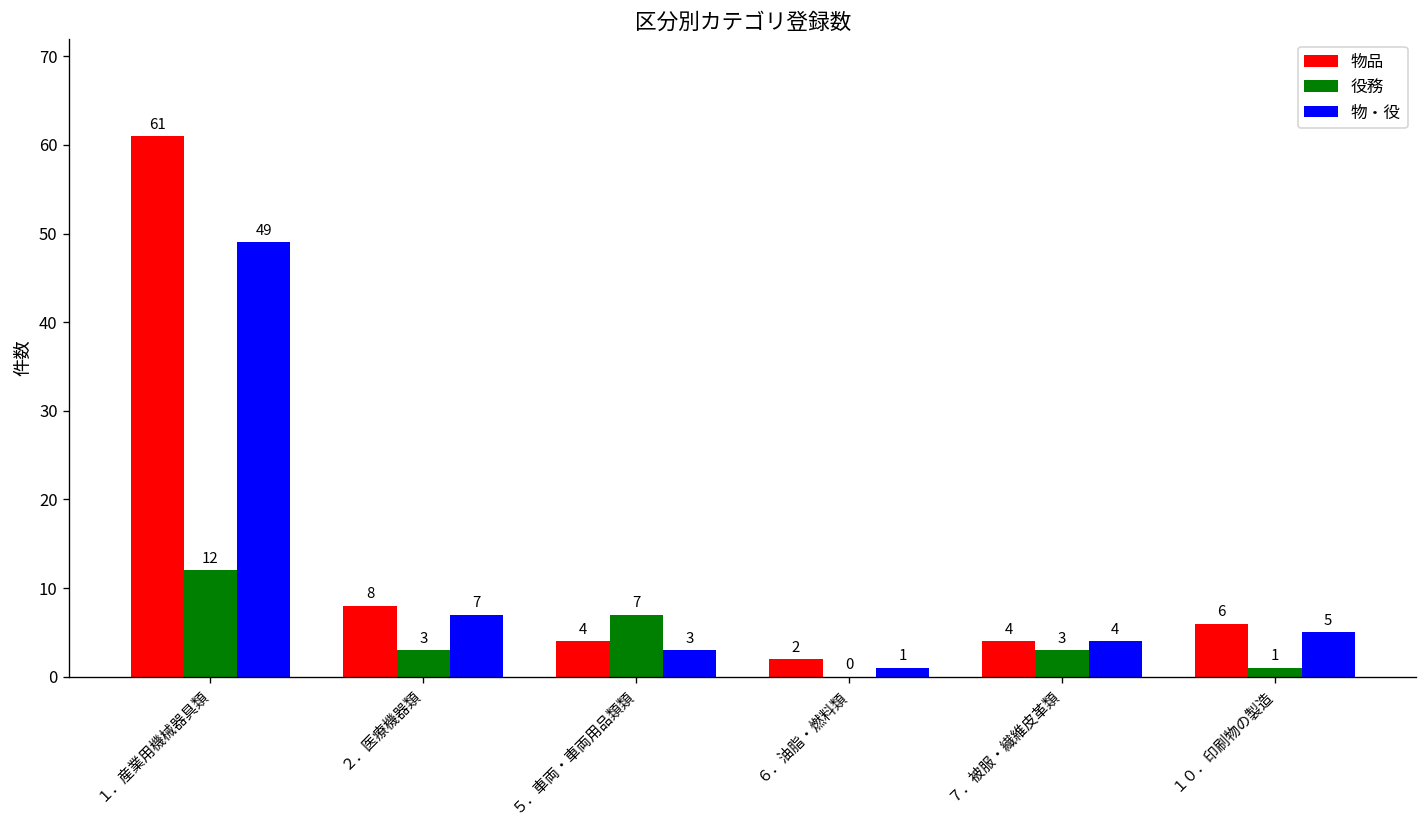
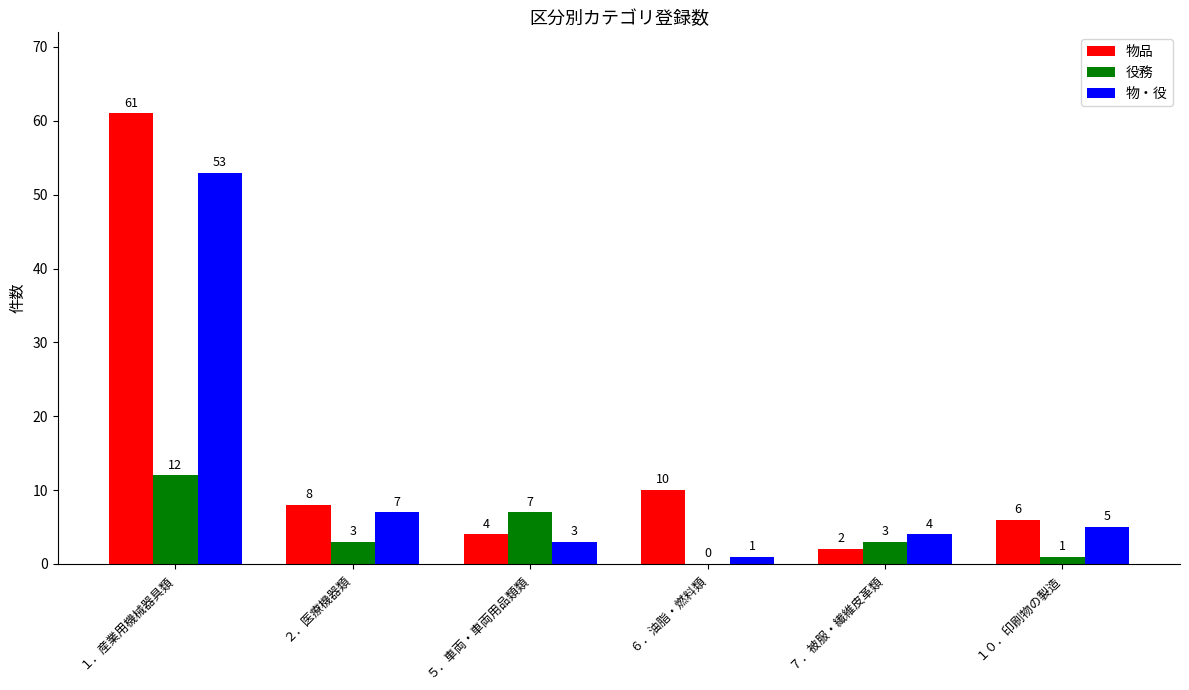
  {
    "物品": {
      "１．産業用機械器具類": 61,
      "２．医療機器類": 8,
      "５．車両・車両用品類類": 4,
-     "６．油脂・燃料類": 2,
-     "７．被服・繊維皮革類": 4,
+     "６．油脂・燃料類": 10,
+     "７．被服・繊維皮革類": 2,
      "１０．印刷物の製造": 6
    },
    "役務": {
      "１．産業用機械器具類": 12,
      "２．医療機器類": 3,
      "５．車両・車両用品類類": 7,
      "６．油脂・燃料類": 0,
      "７．被服・繊維皮革類": 3,
      "１０．印刷物の製造": 1
    },
    "物・役": {
-     "１．産業用機械器具類": 49,
+     "１．産業用機械器具類": 53,
      "２．医療機器類": 7,
      "５．車両・車両用品類類": 3,
      "６．油脂・燃料類": 1,
      "７．被服・繊維皮革類": 4,
      "１０．印刷物の製造": 5
    }
  }
